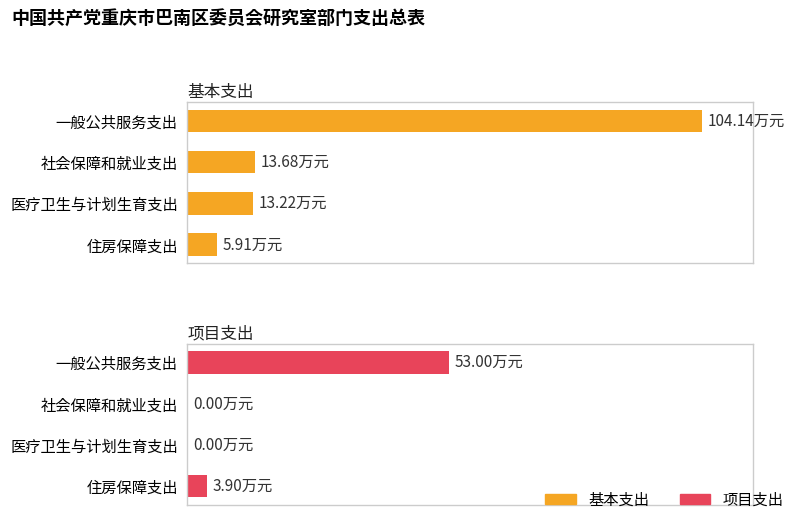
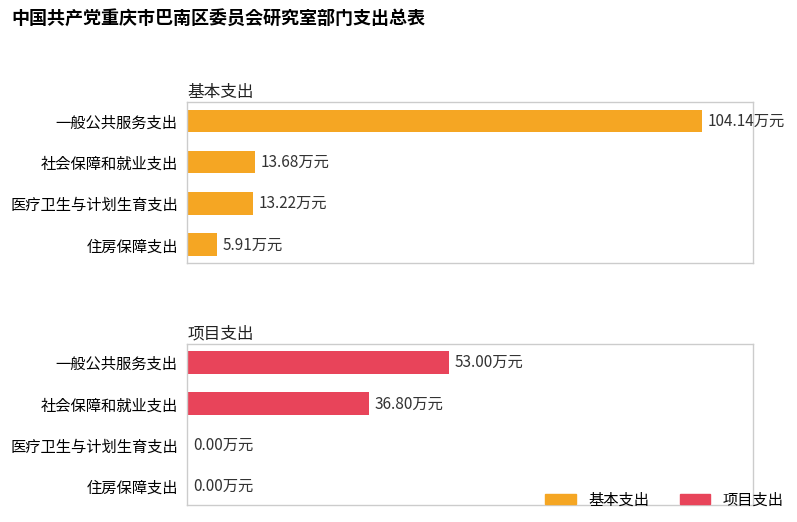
  {
    "基本支出": {
      "一般公共服务支出": 104.14,
      "社会保障和就业支出": 13.68,
      "医疗卫生与计划生育支出": 13.22,
      "住房保障支出": 5.91
    },
    "项目支出": {
      "一般公共服务支出": 53.00,
-     "社会保障和就业支出": 0.00,
+     "社会保障和就业支出": 36.80,
      "医疗卫生与计划生育支出": 0.00,
-     "住房保障支出": 3.90
+     "住房保障支出": 0.00
    }
  }
